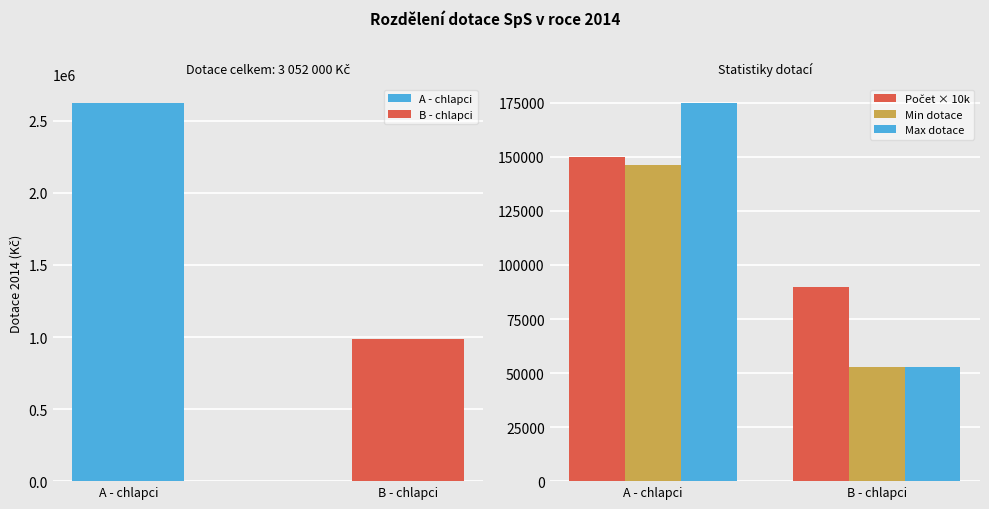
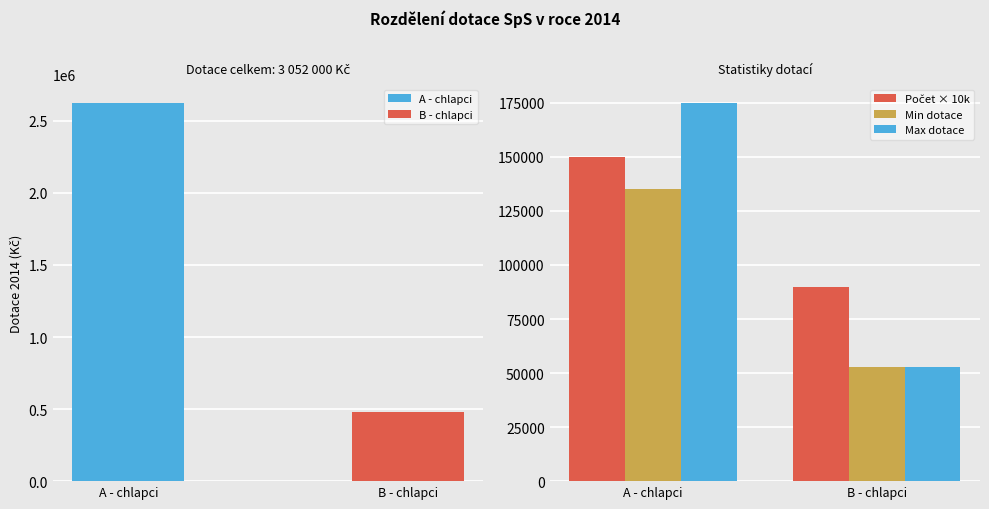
  {
    "Dotace celkem: 3 052 000 Kč": {
      "A - chlapci": 2630000,
-     "B - chlapci": 990000
+     "B - chlapci": 480000
    },
    "Statistiky dotací": {
      "Počet × 10k": {
        "A - chlapci": 150000,
        "B - chlapci": 90000
      },
      "Min dotace": {
-       "A - chlapci": 146000,
+       "A - chlapci": 135000,
        "B - chlapci": 53000
      },
      "Max dotace": {
        "A - chlapci": 175000,
        "B - chlapci": 53000
      }
    }
  }
